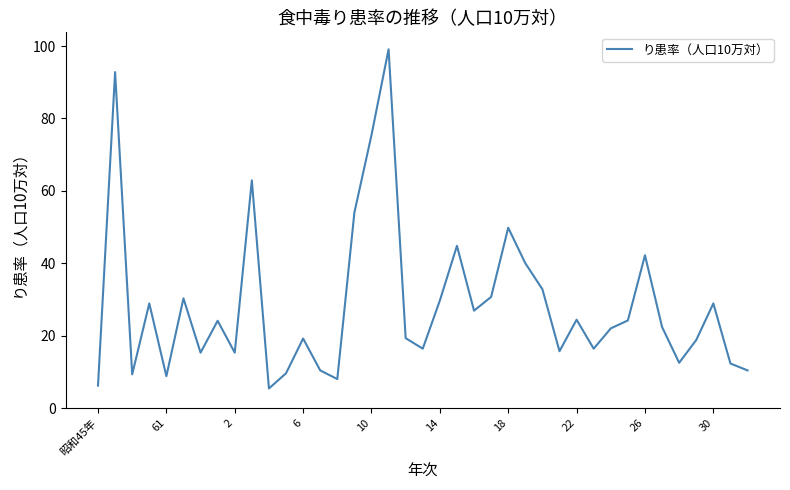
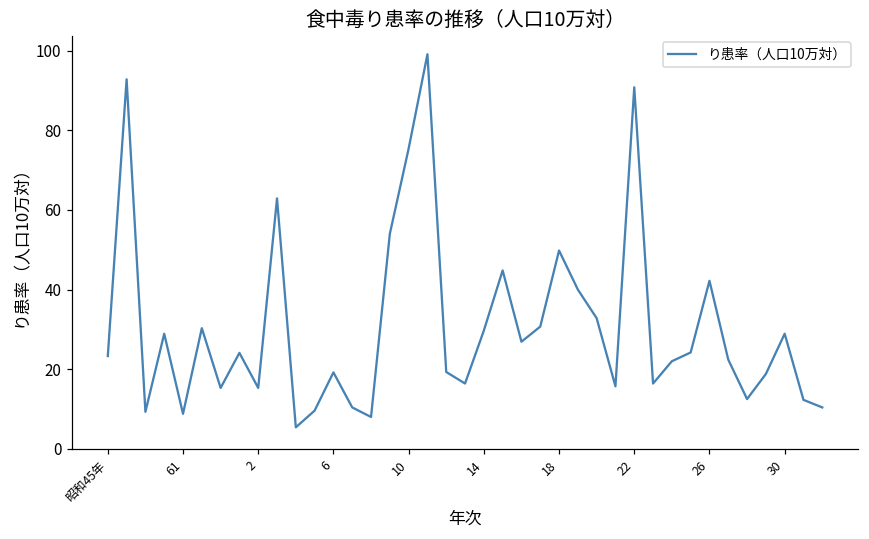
  {
-   "昭和45年": 6,
+   "昭和45年": 23,
    "61": 9,
    "2": 15,
    "6": 19,
    "10": 75,
    "14": 30,
    "18": 50,
-   "22": 24,
+   "22": 91,
    "26": 42,
    "30": 29
  }
